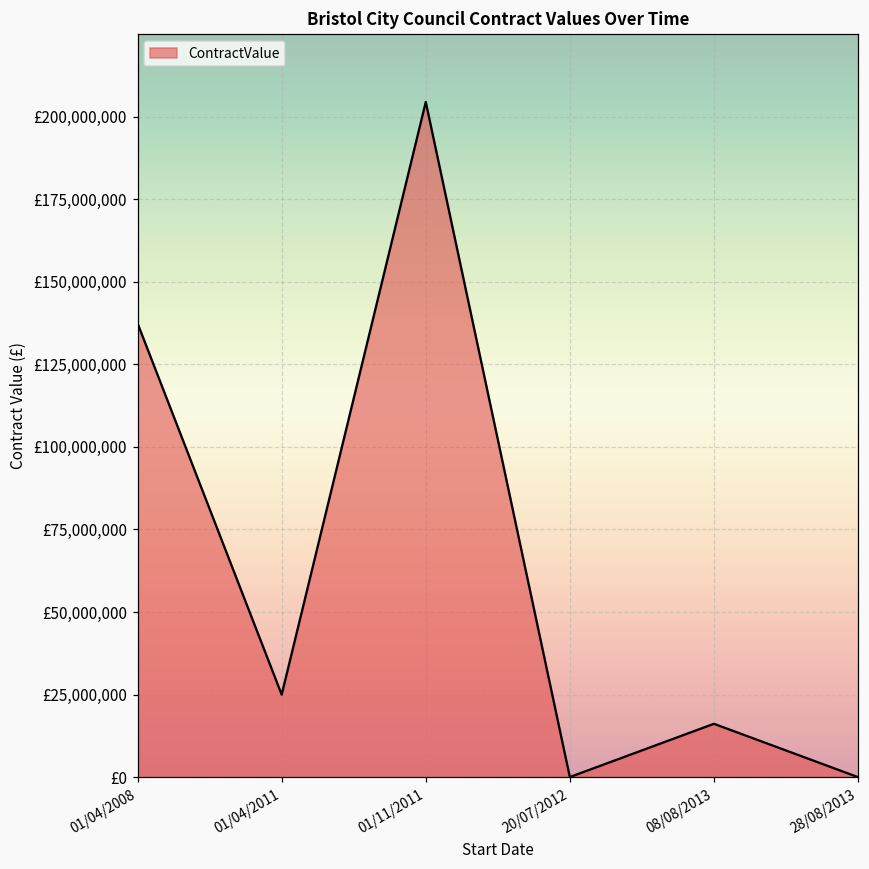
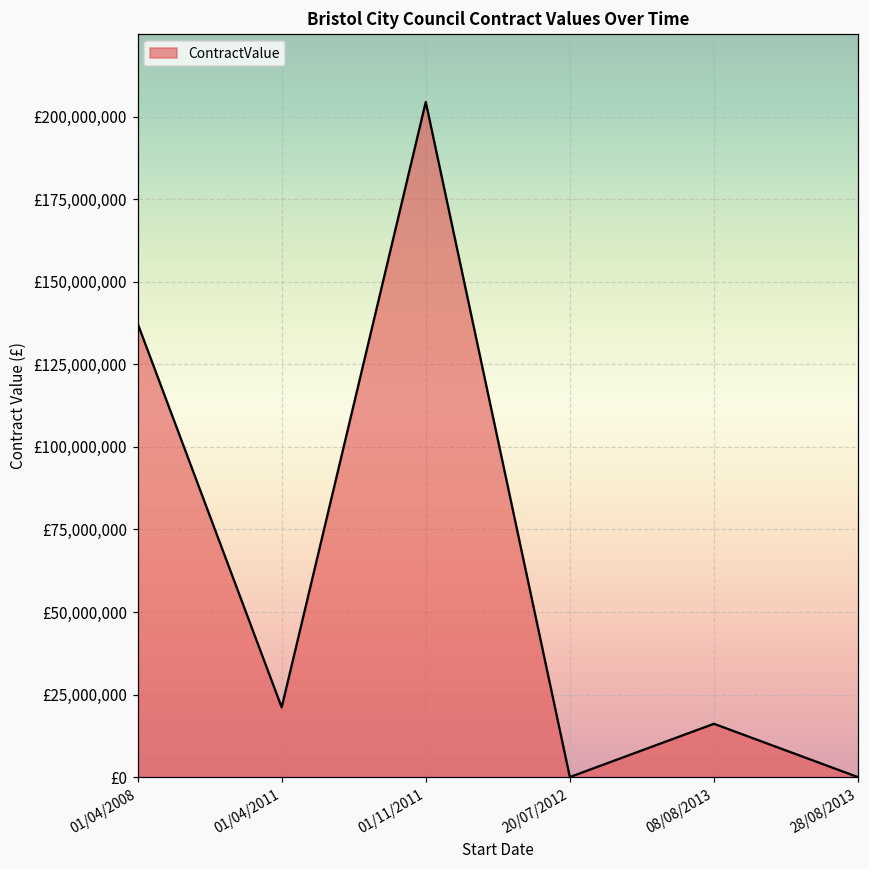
  {
    "01/04/2008": "£137,000,000",
-   "01/04/2011": "£25,000,000",
+   "01/04/2011": "£21,000,000",
    "01/11/2011": "£204,000,000",
    "20/07/2012": "£0",
    "08/08/2013": "£16,000,000",
    "28/08/2013": "£0"
  }
